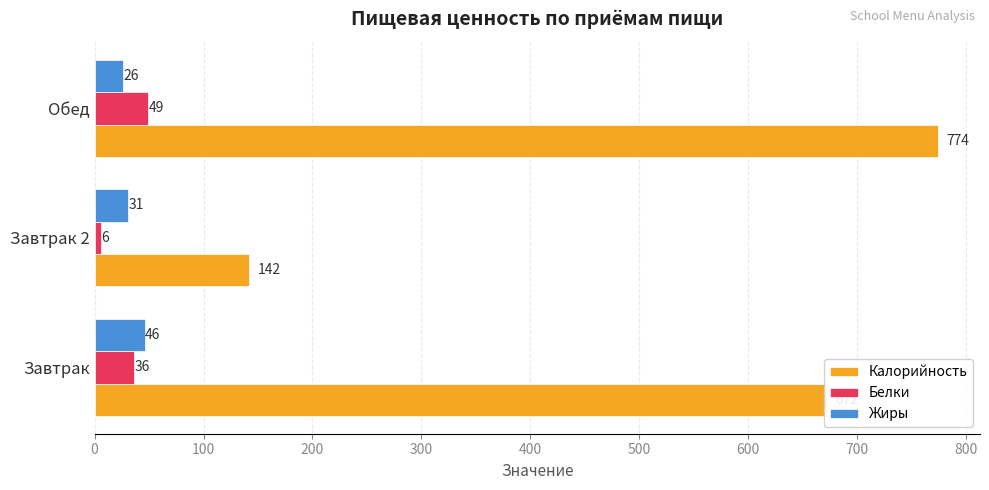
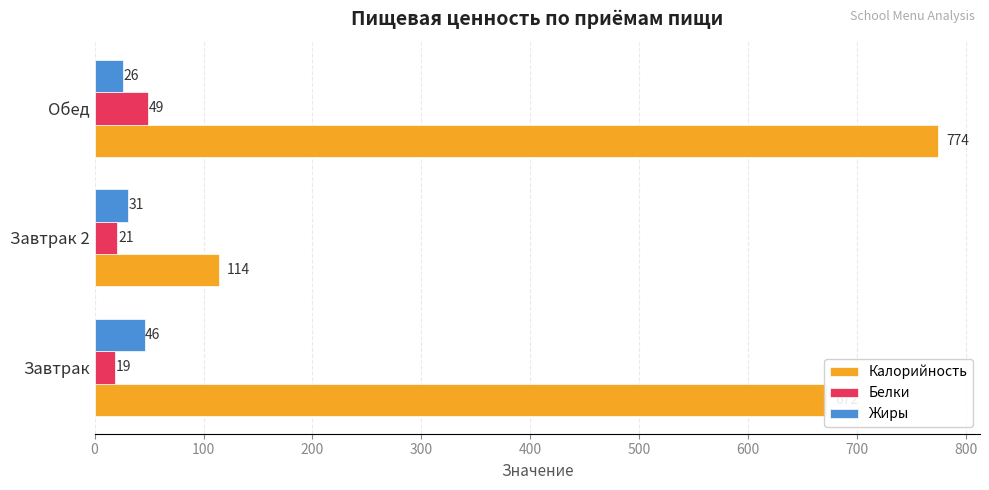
  {
    "Калорийность": {
      "Обед": 774,
-     "Завтрак 2": 142
+     "Завтрак 2": 114
    },
    "Белки": {
      "Обед": 49,
-     "Завтрак 2": 6,
-     "Завтрак": 36
+     "Завтрак 2": 21,
+     "Завтрак": 19
    },
    "Жиры": {
      "Обед": 26,
      "Завтрак 2": 31,
      "Завтрак": 46
    }
  }
